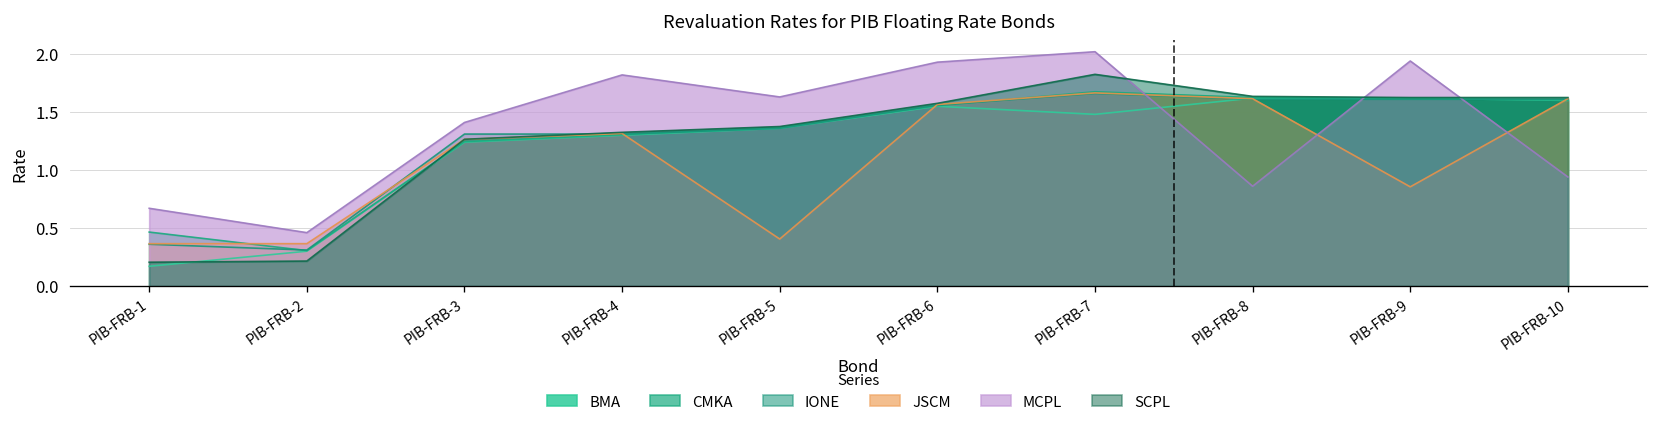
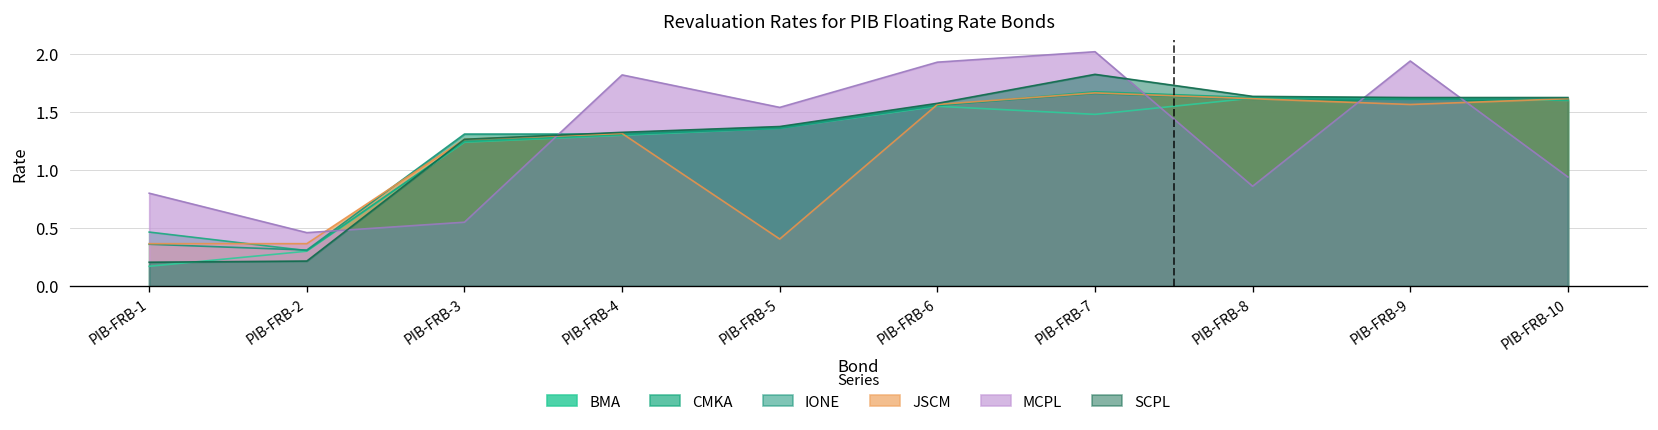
  {
    "JSCM": {
      "PIB-FRB-2": 0.4,
      "PIB-FRB-5": 0.4,
-     "PIB-FRB-9": 0.9
+     "PIB-FRB-9": 1.6
    },
    "MCPL": {
-     "PIB-FRB-1": 0.7,
+     "PIB-FRB-1": 0.8,
      "PIB-FRB-2": 0.5,
-     "PIB-FRB-3": 1.4,
+     "PIB-FRB-3": 0.6,
      "PIB-FRB-4": 1.8,
-     "PIB-FRB-5": 1.6,
+     "PIB-FRB-5": 1.5,
      "PIB-FRB-6": 1.9,
      "PIB-FRB-7": 2.0,
      "PIB-FRB-8": 0.9,
      "PIB-FRB-9": 1.9,
      "PIB-FRB-10": 0.9
    }
  }
